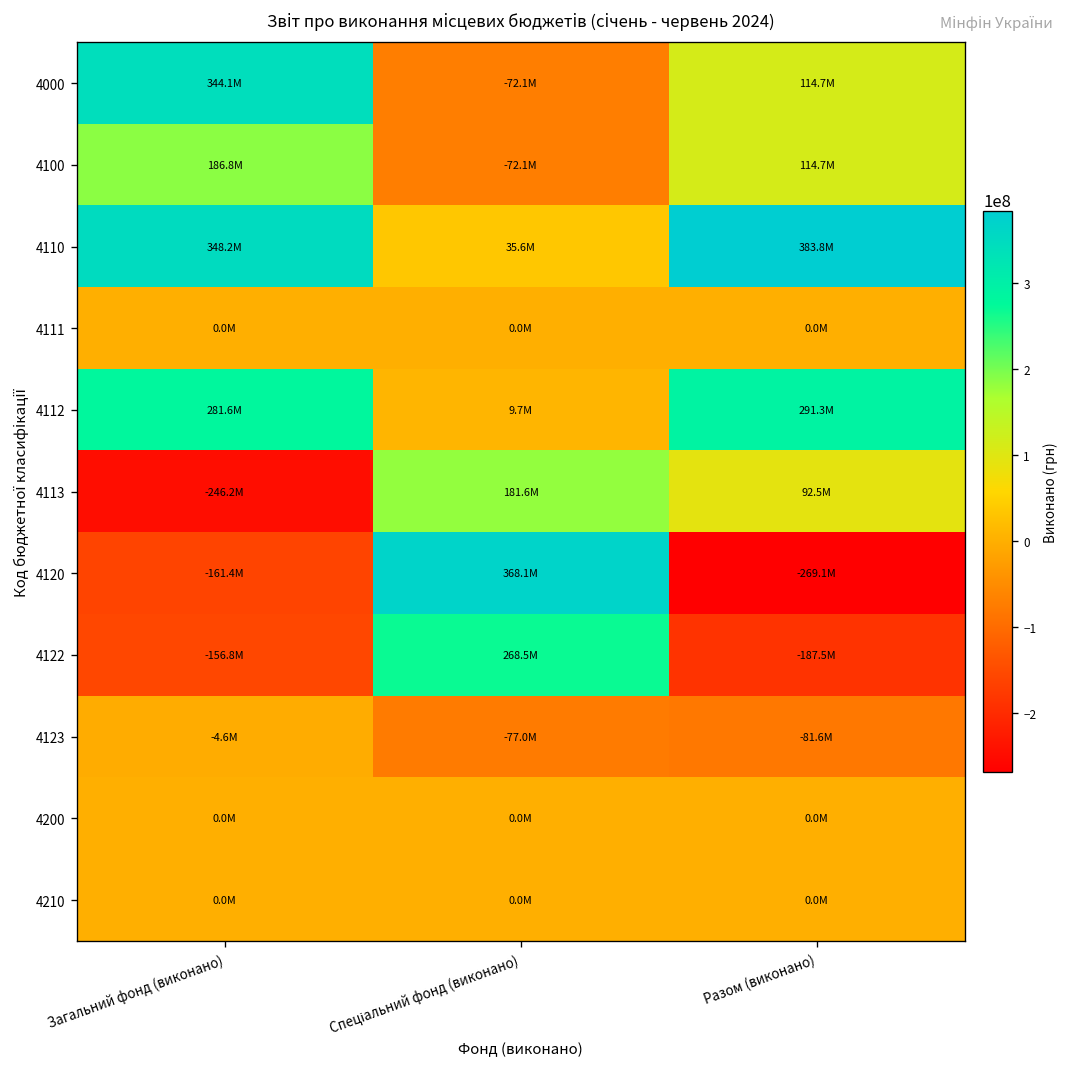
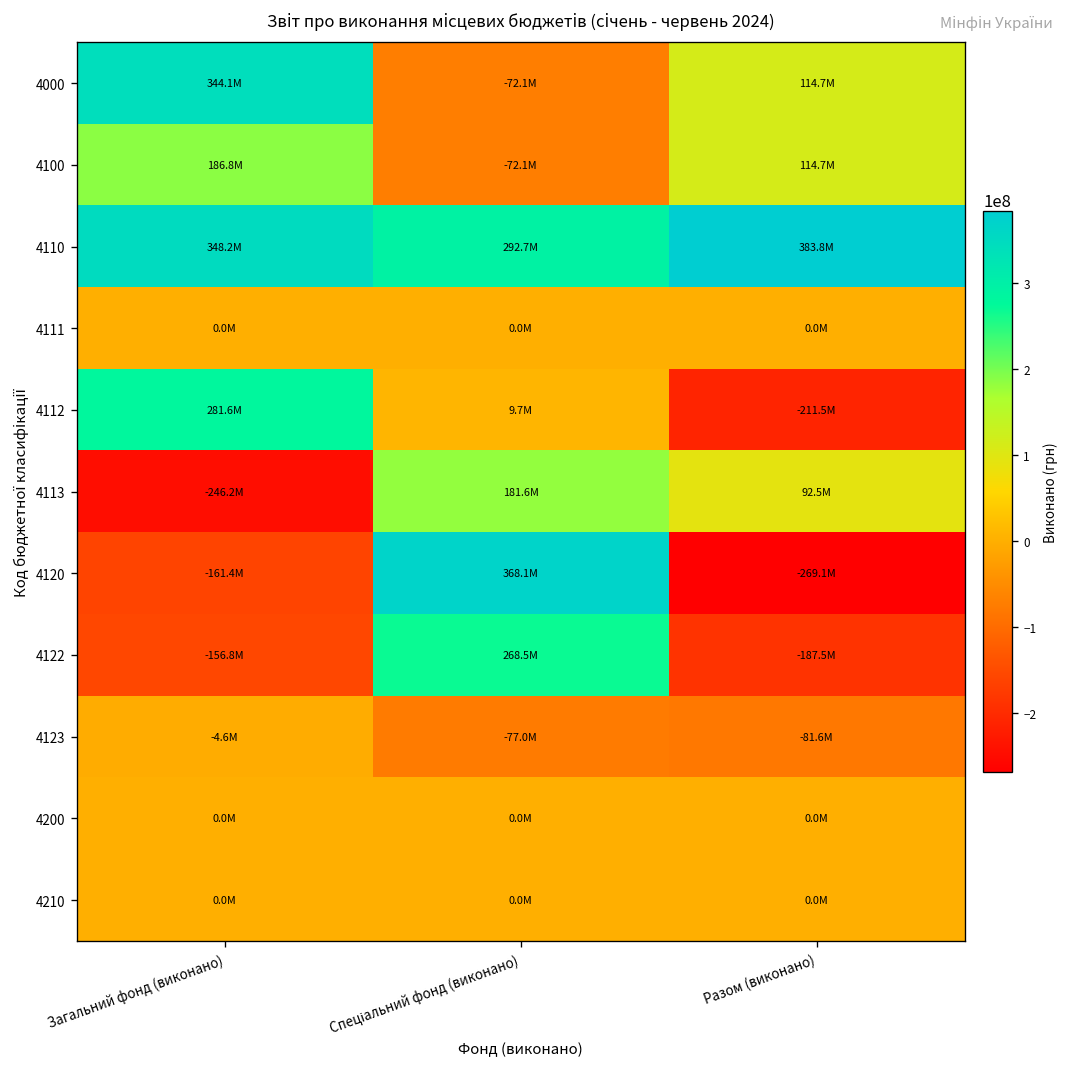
  {
    "4000": {
      "Загальний фонд (виконано)": "344.1M",
      "Спеціальний фонд (виконано)": "-72.1M",
      "Разом (виконано)": "114.7M"
    },
    "4100": {
      "Загальний фонд (виконано)": "186.8M",
      "Спеціальний фонд (виконано)": "-72.1M",
      "Разом (виконано)": "114.7M"
    },
    "4110": {
      "Загальний фонд (виконано)": "348.2M",
-     "Спеціальний фонд (виконано)": "35.6M",
+     "Спеціальний фонд (виконано)": "292.7M",
      "Разом (виконано)": "383.8M"
    },
    "4111": {
      "Загальний фонд (виконано)": "0.0M",
      "Спеціальний фонд (виконано)": "0.0M",
      "Разом (виконано)": "0.0M"
    },
    "4112": {
      "Загальний фонд (виконано)": "281.6M",
      "Спеціальний фонд (виконано)": "9.7M",
-     "Разом (виконано)": "291.3M"
+     "Разом (виконано)": "-211.5M"
    },
    "4113": {
      "Загальний фонд (виконано)": "-246.2M",
      "Спеціальний фонд (виконано)": "181.6M",
      "Разом (виконано)": "92.5M"
    },
    "4120": {
      "Загальний фонд (виконано)": "-161.4M",
      "Спеціальний фонд (виконано)": "368.1M",
      "Разом (виконано)": "-269.1M"
    },
    "4122": {
      "Загальний фонд (виконано)": "-156.8M",
      "Спеціальний фонд (виконано)": "268.5M",
      "Разом (виконано)": "-187.5M"
    },
    "4123": {
      "Загальний фонд (виконано)": "-4.6M",
      "Спеціальний фонд (виконано)": "-77.0M",
      "Разом (виконано)": "-81.6M"
    },
    "4200": {
      "Загальний фонд (виконано)": "0.0M",
      "Спеціальний фонд (виконано)": "0.0M",
      "Разом (виконано)": "0.0M"
    },
    "4210": {
      "Загальний фонд (виконано)": "0.0M",
      "Спеціальний фонд (виконано)": "0.0M",
      "Разом (виконано)": "0.0M"
    }
  }
